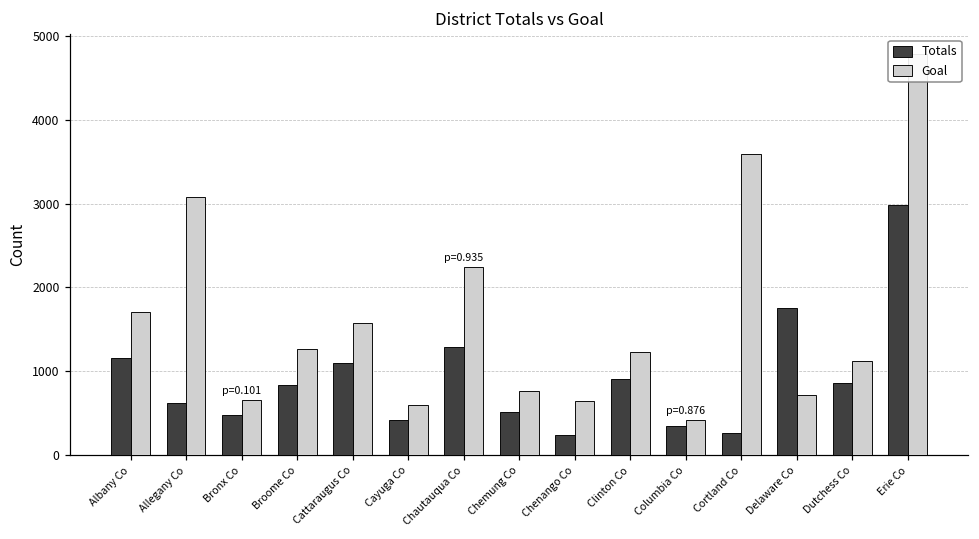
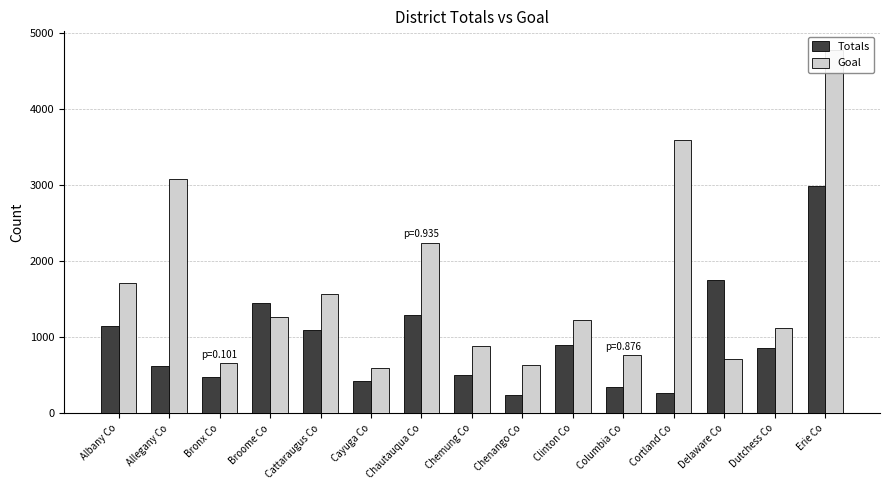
  {
    "Totals": {
      "Albany Co": 1200,
      "Allegany Co": 600,
      "Bronx Co": 500,
-     "Broome Co": 800,
+     "Broome Co": 1500,
      "Cattaraugus Co": 1100,
      "Cayuga Co": 400,
      "Chautauqua Co": 1300,
      "Chemung Co": 500,
      "Chenango Co": 200,
      "Clinton Co": 900,
      "Columbia Co": 300,
      "Cortland Co": 300,
      "Delaware Co": 1800,
      "Dutchess Co": 900,
      "Erie Co": 3000
    },
    "Goal": {
      "Albany Co": 1700,
      "Allegany Co": 3100,
      "Broome Co": 1300,
      "Cattaraugus Co": 1600,
      "Cayuga Co": 600,
-     "Chemung Co": 800,
+     "Chemung Co": 900,
      "Chenango Co": 600,
      "Clinton Co": 1200,
-     "Columbia Co": 400,
+     "Columbia Co": 800,
      "Cortland Co": 3600,
      "Delaware Co": 700,
      "Dutchess Co": 1100
    }
  }
